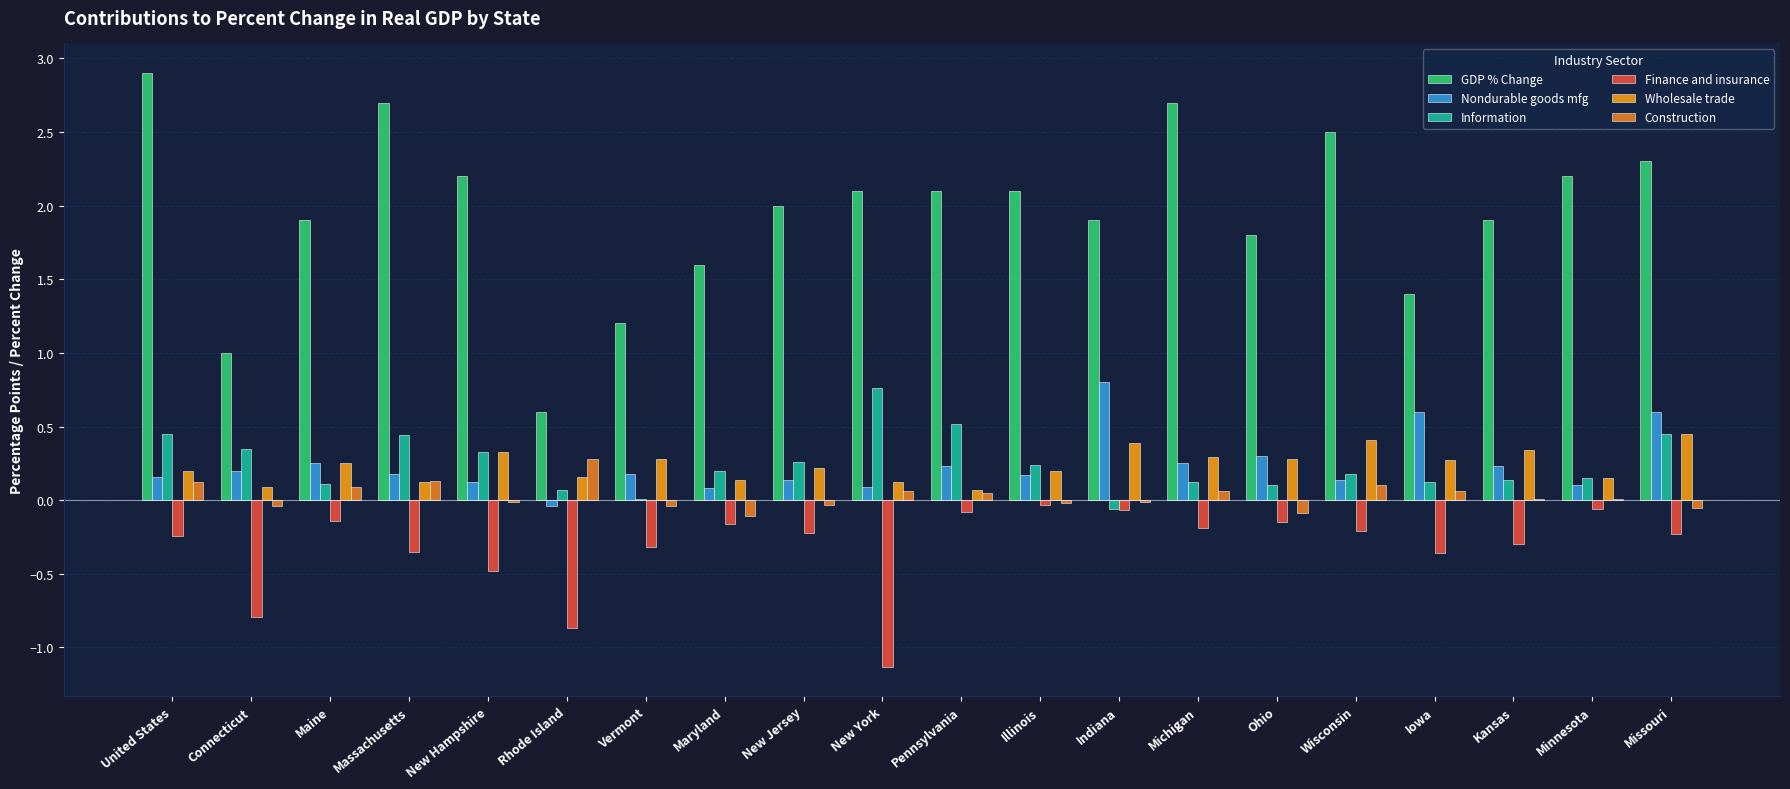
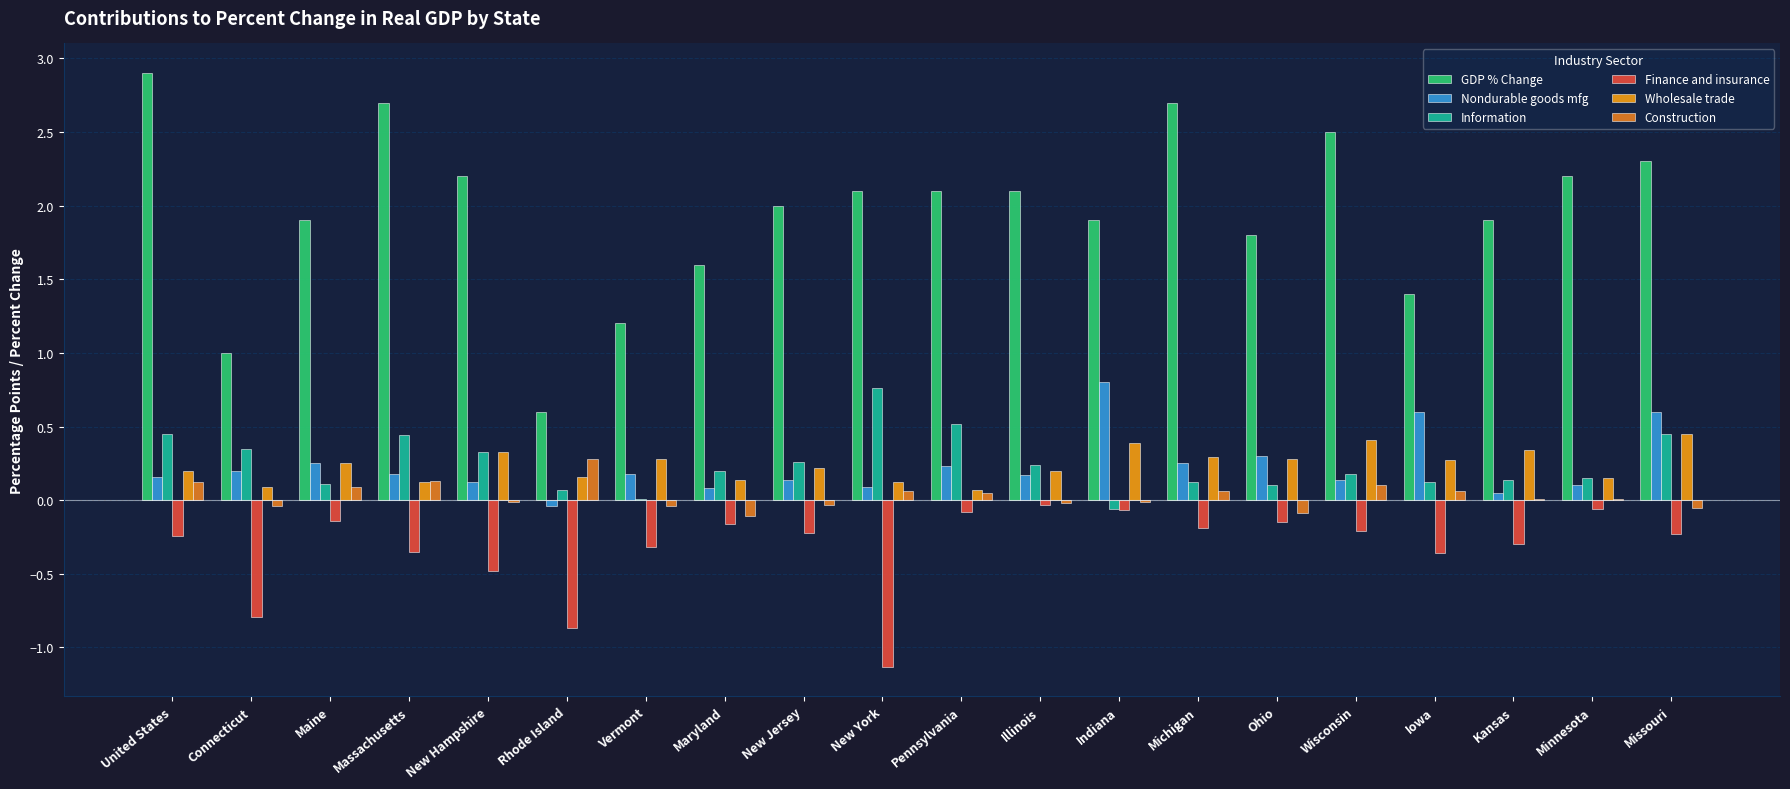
  {
    "Nondurable goods mfg": {
      "United States": 0.16,
      "Connecticut": 0.20,
      "Maine": 0.25,
      "Massachusetts": 0.18,
      "New Hampshire": 0.12,
      "Rhode Island": -0.04,
      "Vermont": 0.18,
      "Maryland": 0.08,
      "New Jersey": 0.14,
      "New York": 0.09,
      "Pennsylvania": 0.23,
      "Illinois": 0.17,
      "Indiana": 0.80,
      "Michigan": 0.25,
      "Ohio": 0.30,
      "Wisconsin": 0.14,
      "Iowa": 0.60,
-     "Kansas": 0.23,
+     "Kansas": 0.05,
      "Minnesota": 0.10,
      "Missouri": 0.60
    }
  }
